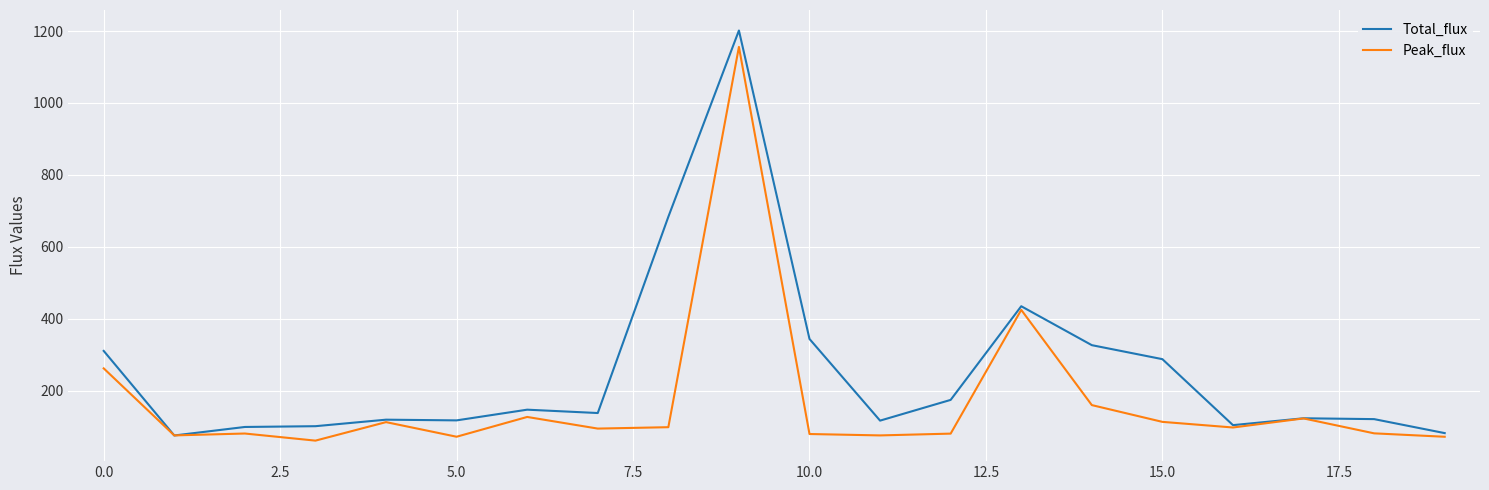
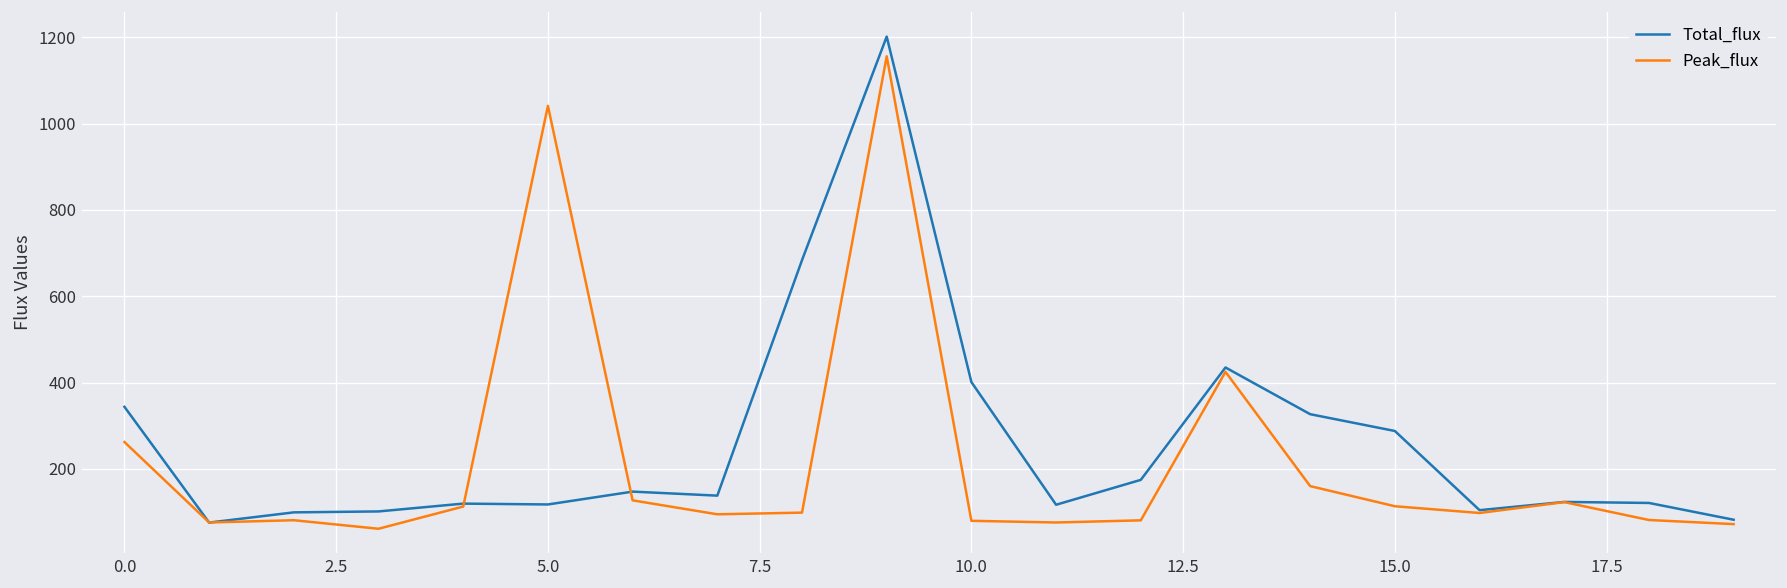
  {
    "Total_flux": {
-     "0.0": 310,
+     "0.0": 340,
      "5.0": 120,
-     "10.0": 340,
+     "10.0": 400,
      "15.0": 290
    },
    "Peak_flux": {
      "0.0": 260,
-     "5.0": 70,
+     "5.0": 1040,
      "10.0": 80,
      "15.0": 110
    }
  }
